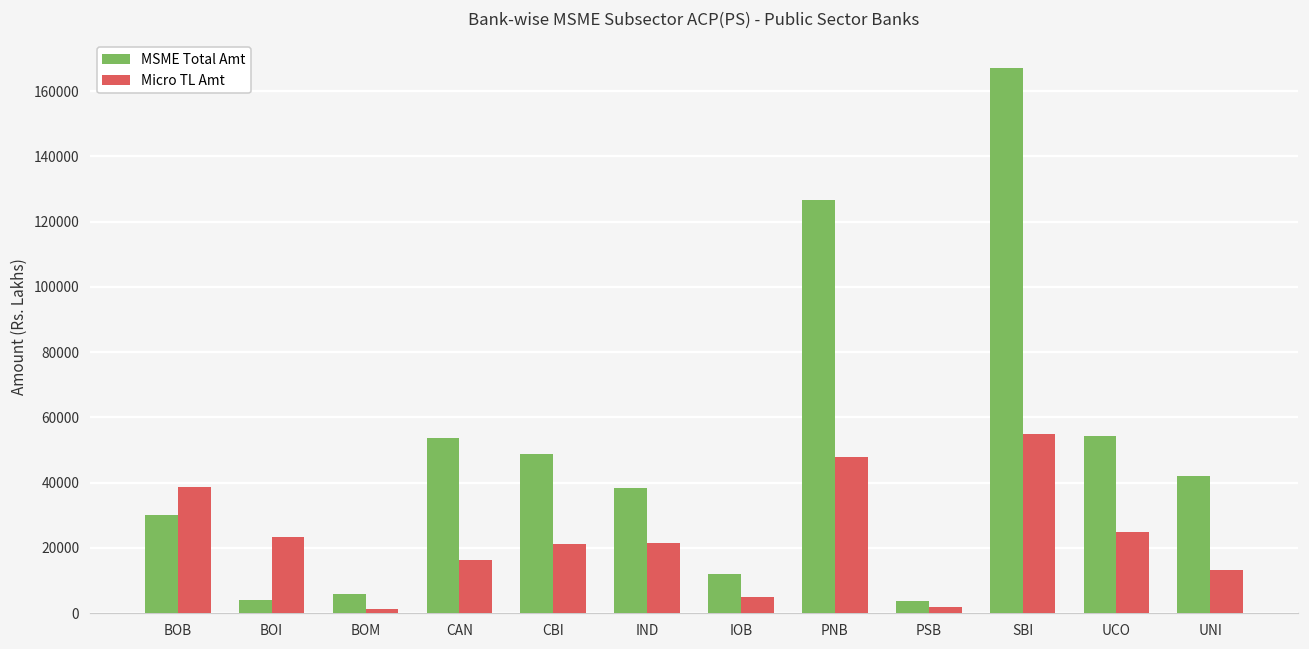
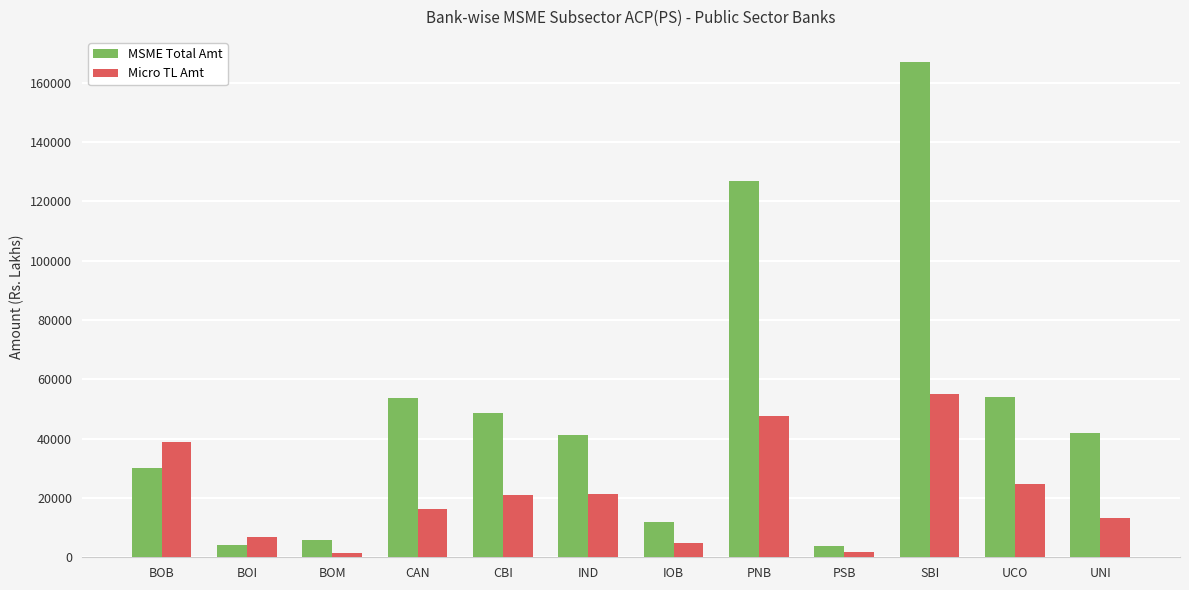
  {
    "MSME Total Amt": {
      "BOB": 30000,
      "BOI": 4000,
      "BOM": 6000,
      "CAN": 54000,
      "CBI": 49000,
-     "IND": 38000,
+     "IND": 41000,
      "IOB": 12000,
      "PNB": 127000,
      "PSB": 4000,
      "SBI": 167000,
      "UCO": 54000,
      "UNI": 42000
    },
    "Micro TL Amt": {
      "BOB": 39000,
-     "BOI": 23000,
+     "BOI": 7000,
      "BOM": 1000,
      "CAN": 16000,
      "CBI": 21000,
      "IND": 21000,
      "IOB": 5000,
      "PNB": 48000,
      "PSB": 2000,
      "SBI": 55000,
      "UCO": 25000,
      "UNI": 13000
    }
  }
